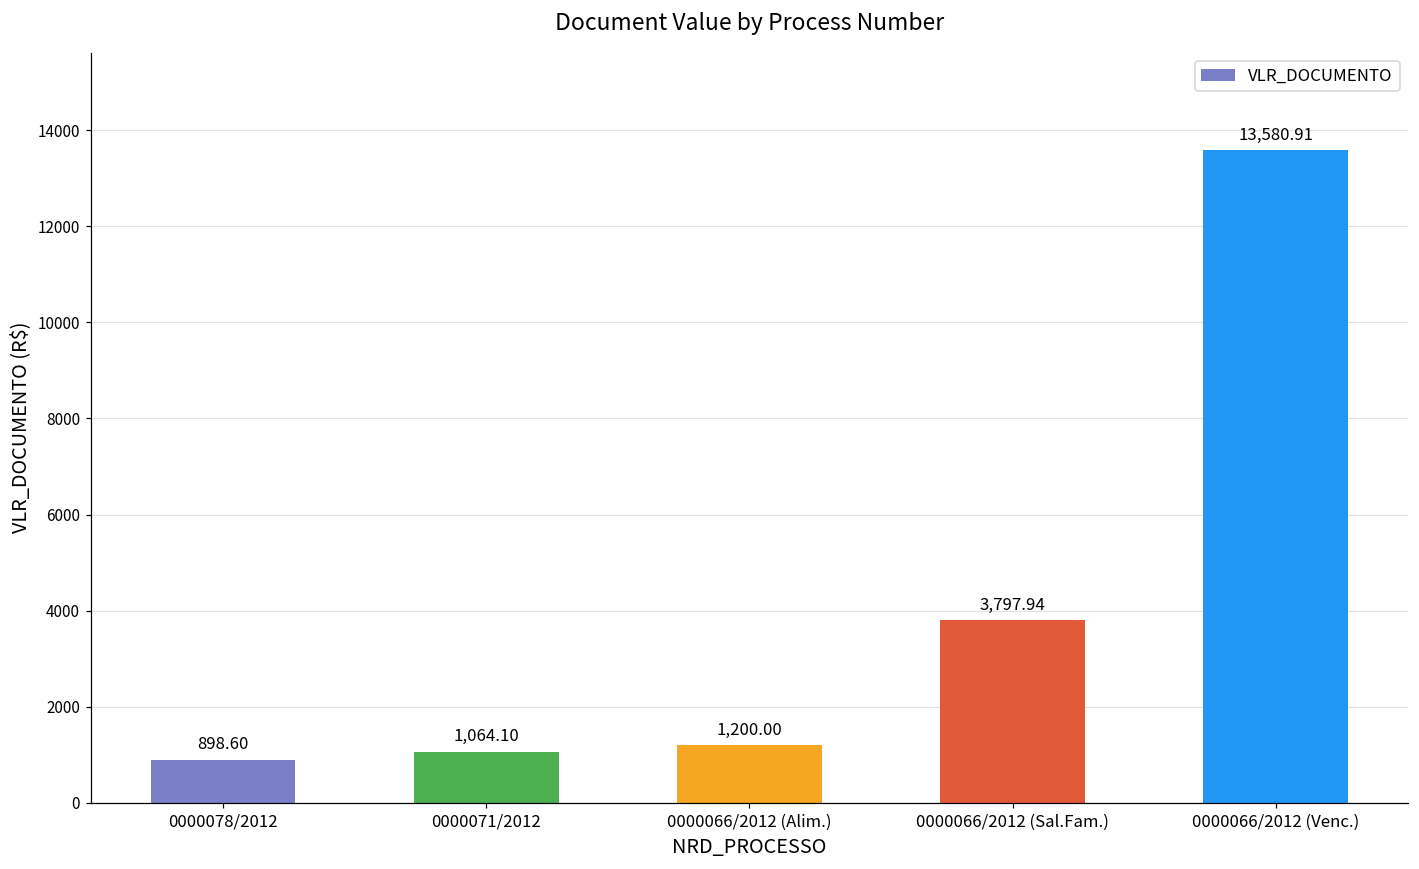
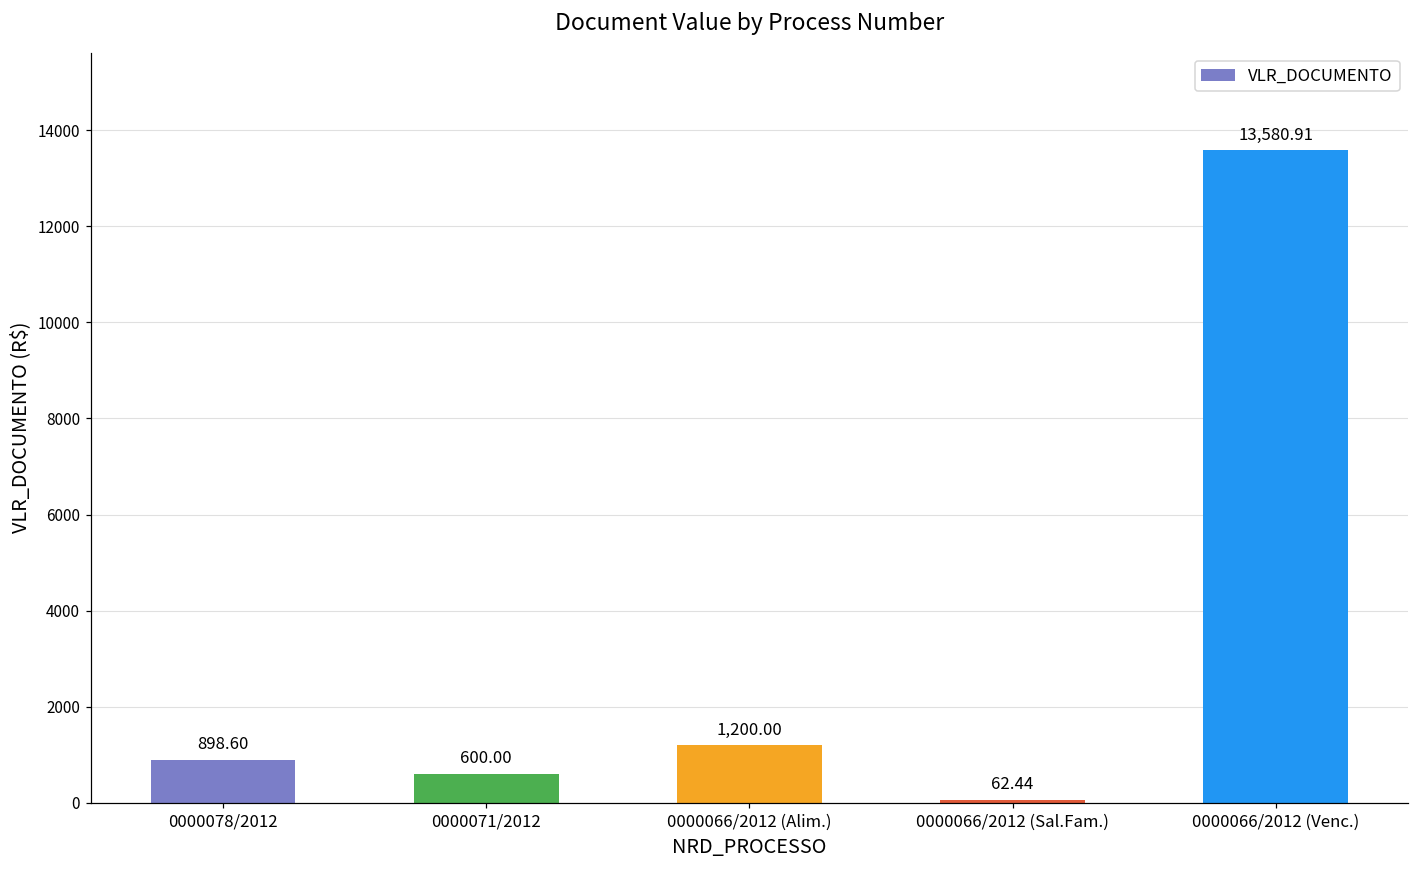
  {
    "0000078/2012": "898.60",
-   "0000071/2012": "1,064.10",
+   "0000071/2012": "600.00",
    "0000066/2012 (Alim.)": "1,200.00",
-   "0000066/2012 (Sal.Fam.)": "3,797.94",
+   "0000066/2012 (Sal.Fam.)": "62.44",
    "0000066/2012 (Venc.)": "13,580.91"
  }
